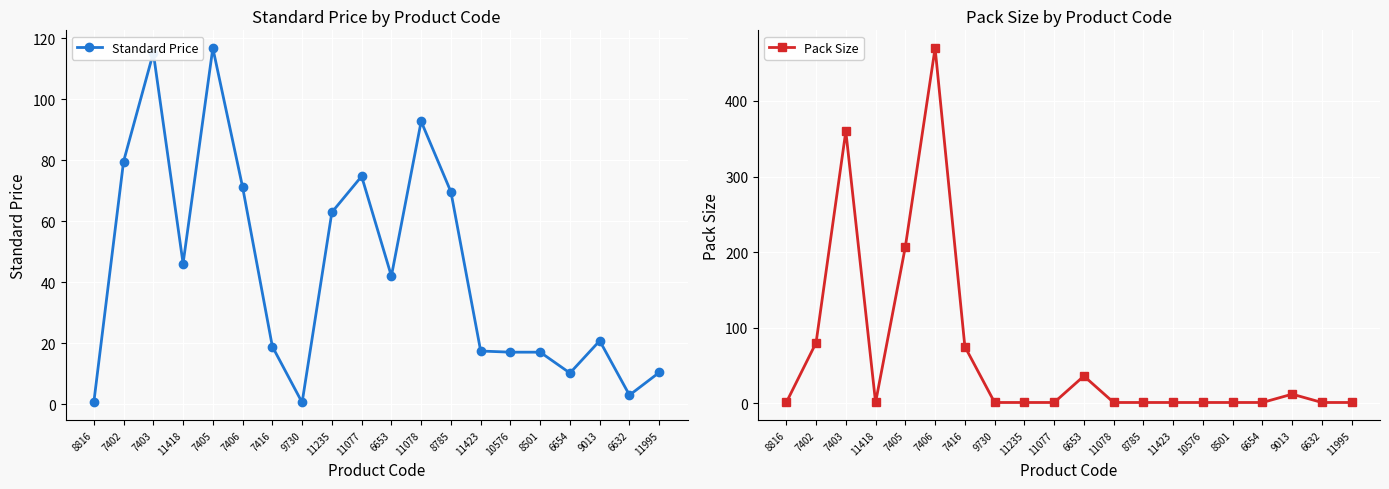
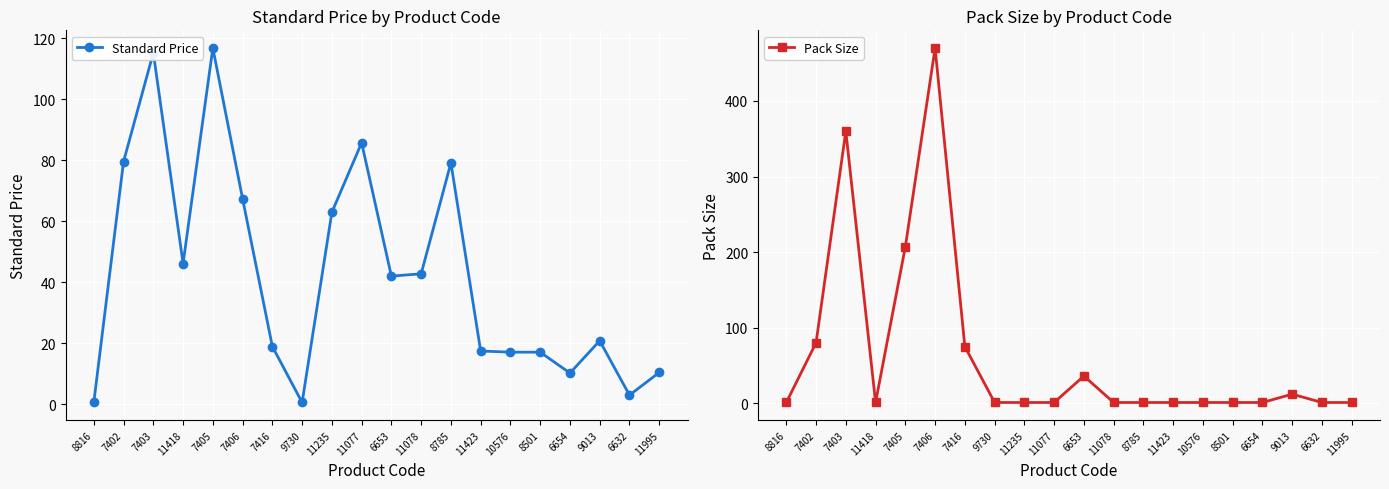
  {
    "Standard Price by Product Code": {
      "8816": 1,
      "7402": 80,
      "11418": 46,
      "7405": 117,
-     "7406": 71,
+     "7406": 67,
      "7416": 19,
      "9730": 1,
      "11235": 63,
-     "11077": 75,
+     "11077": 86,
      "6653": 42,
-     "11078": 93,
-     "8785": 70,
+     "11078": 43,
+     "8785": 79,
      "11423": 18,
      "10576": 17,
      "8501": 17,
      "6654": 10,
      "9013": 21,
      "6632": 3,
      "11995": 10
    },
    "Pack Size by Product Code": {
      "8816": 0,
      "7402": 80,
      "7403": 360,
      "11418": 0,
      "7405": 210,
      "7406": 470,
      "7416": 80,
      "9730": 0,
      "11235": 0,
      "11077": 0,
      "6653": 40,
      "11078": 0,
      "8785": 0,
      "11423": 0,
      "10576": 0,
      "8501": 0,
      "6654": 0,
      "9013": 10,
      "6632": 0,
      "11995": 0
    }
  }
